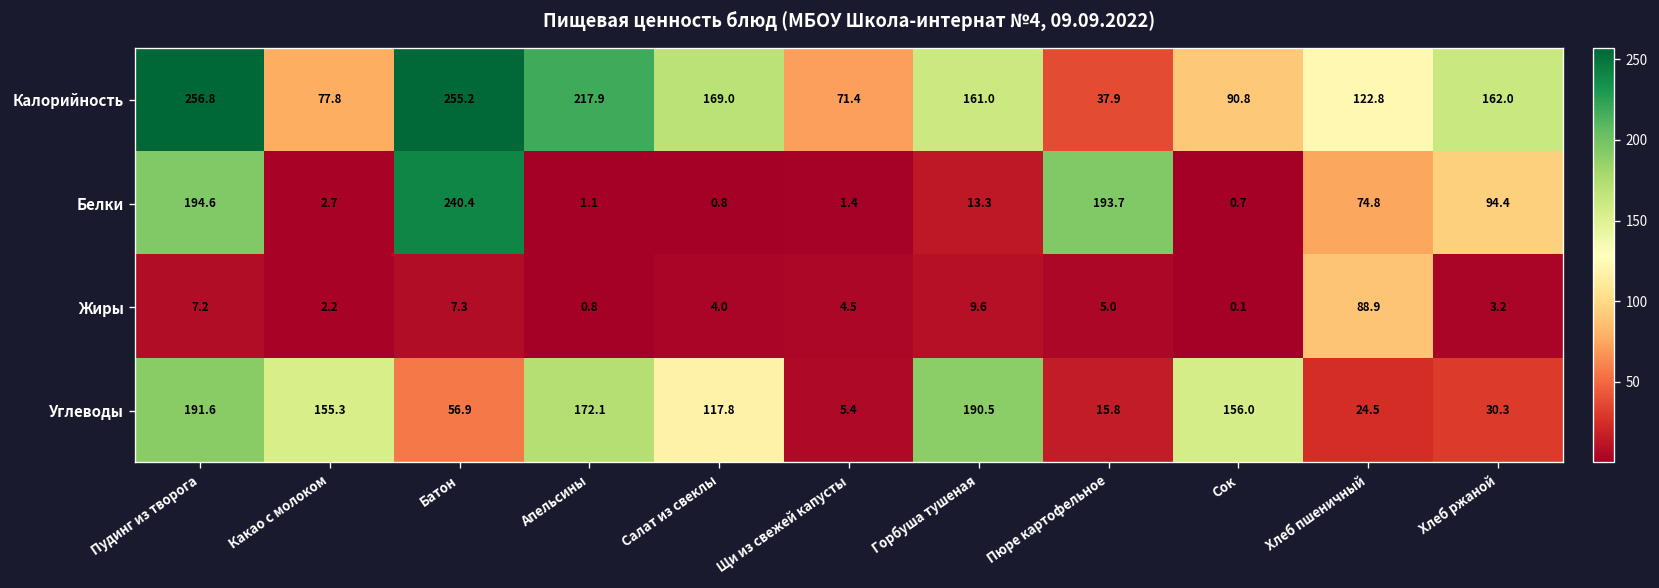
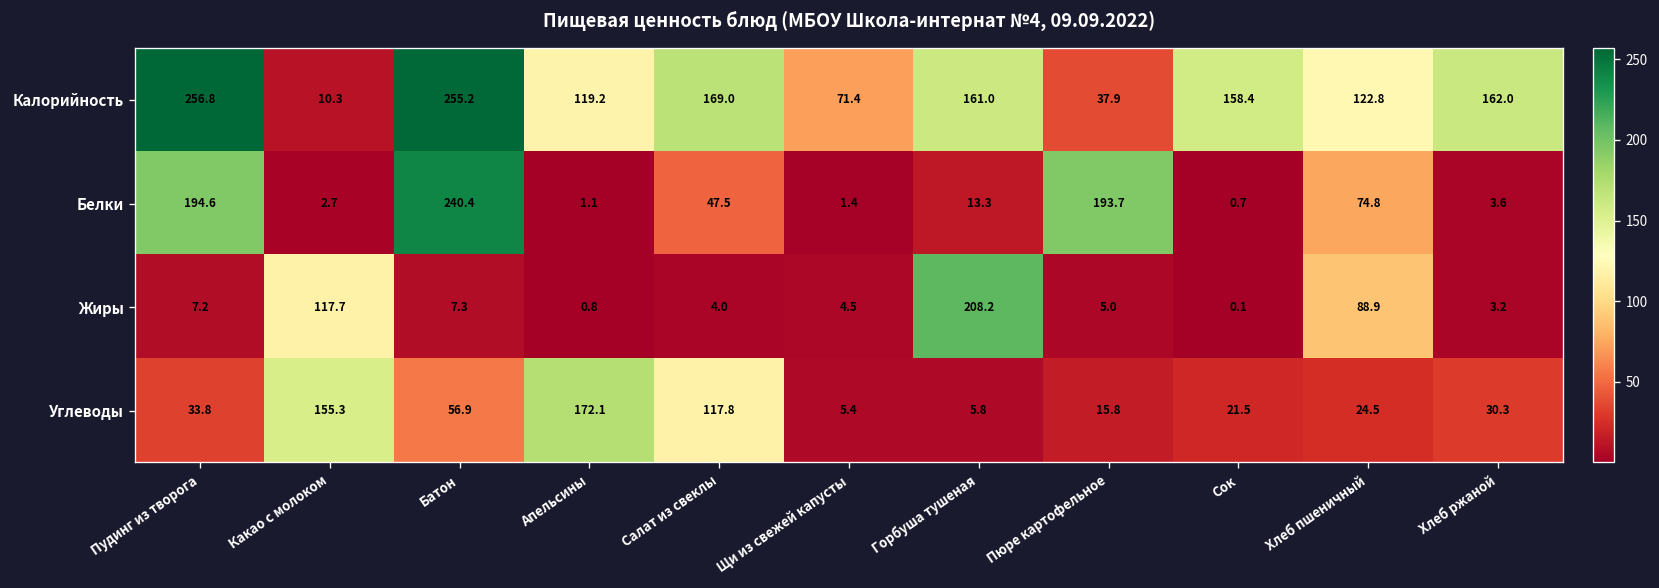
  {
    "Калорийность": {
      "Пудинг из творога": 256.8,
-     "Какао с молоком": 77.8,
+     "Какао с молоком": 10.3,
      "Батон": 255.2,
-     "Апельсины": 217.9,
+     "Апельсины": 119.2,
      "Салат из свеклы": 169.0,
      "Щи из свежей капусты": 71.4,
      "Горбуша тушеная": 161.0,
      "Пюре картофельное": 37.9,
-     "Сок": 90.8,
+     "Сок": 158.4,
      "Хлеб пшеничный": 122.8,
      "Хлеб ржаной": 162.0
    },
    "Белки": {
      "Пудинг из творога": 194.6,
      "Какао с молоком": 2.7,
      "Батон": 240.4,
      "Апельсины": 1.1,
-     "Салат из свеклы": 0.8,
+     "Салат из свеклы": 47.5,
      "Щи из свежей капусты": 1.4,
      "Горбуша тушеная": 13.3,
      "Пюре картофельное": 193.7,
      "Сок": 0.7,
      "Хлеб пшеничный": 74.8,
-     "Хлеб ржаной": 94.4
+     "Хлеб ржаной": 3.6
    },
    "Жиры": {
      "Пудинг из творога": 7.2,
-     "Какао с молоком": 2.2,
+     "Какао с молоком": 117.7,
      "Батон": 7.3,
      "Апельсины": 0.8,
      "Салат из свеклы": 4.0,
      "Щи из свежей капусты": 4.5,
-     "Горбуша тушеная": 9.6,
+     "Горбуша тушеная": 208.2,
      "Пюре картофельное": 5.0,
      "Сок": 0.1,
      "Хлеб пшеничный": 88.9,
      "Хлеб ржаной": 3.2
    },
    "Углеводы": {
-     "Пудинг из творога": 191.6,
+     "Пудинг из творога": 33.8,
      "Какао с молоком": 155.3,
      "Батон": 56.9,
      "Апельсины": 172.1,
      "Салат из свеклы": 117.8,
      "Щи из свежей капусты": 5.4,
-     "Горбуша тушеная": 190.5,
+     "Горбуша тушеная": 5.8,
      "Пюре картофельное": 15.8,
-     "Сок": 156.0,
+     "Сок": 21.5,
      "Хлеб пшеничный": 24.5,
      "Хлеб ржаной": 30.3
    }
  }
